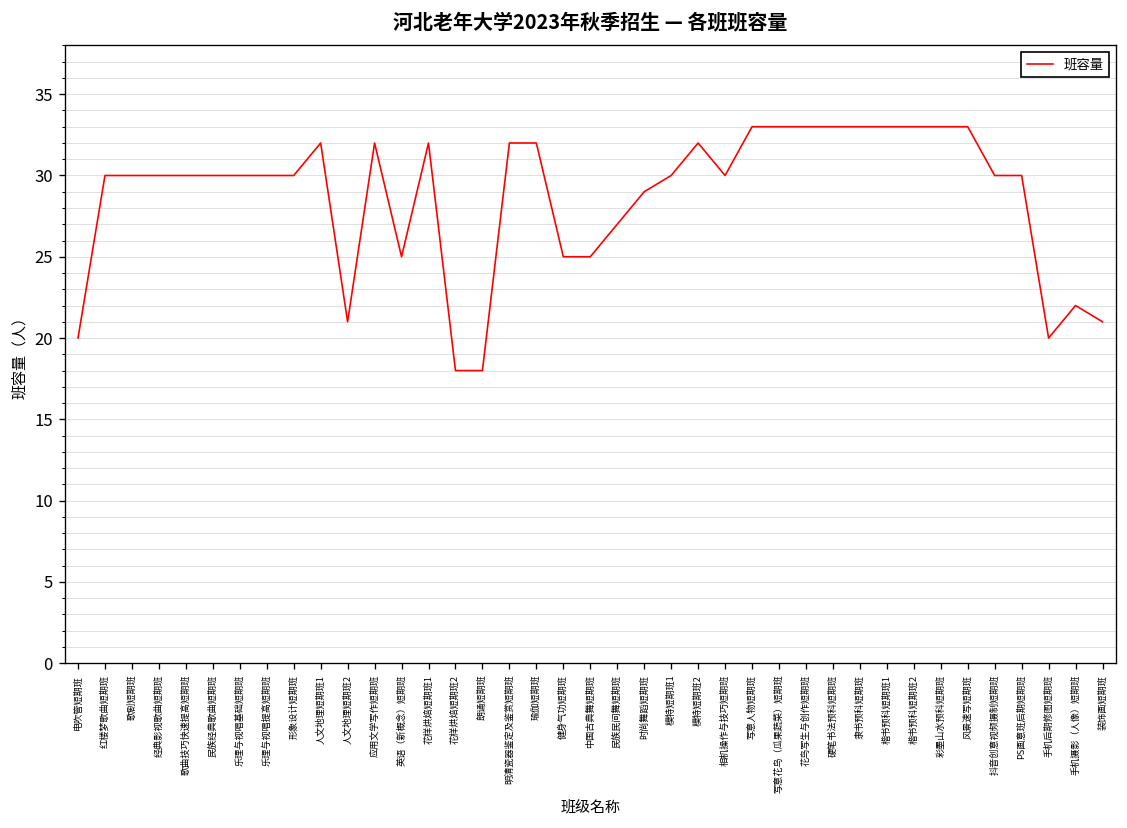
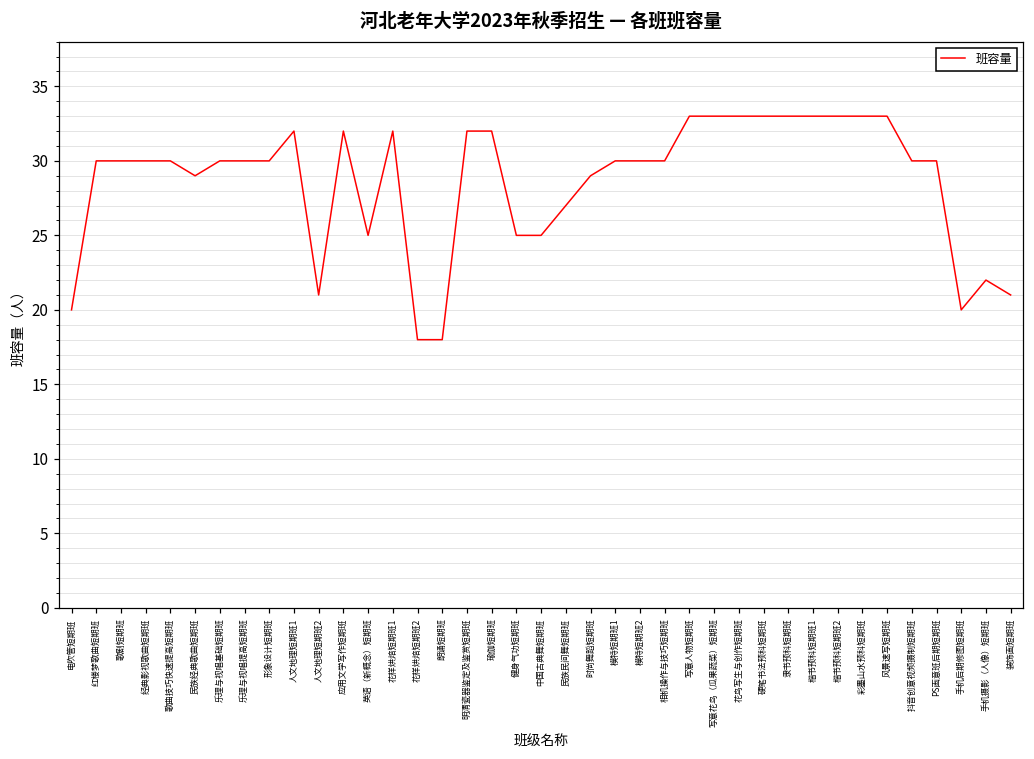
  {
    "电吹管短期班": 20,
    "红楼梦歌曲短期班": 30,
    "歌剧短期班": 30,
    "经典影视歌曲短期班": 30,
    "歌曲技巧快速提高短期班": 30,
-   "民族经典歌曲短期班": 30,
+   "民族经典歌曲短期班": 29,
    "乐理与视唱基础短期班": 30,
    "乐理与视唱提高短期班": 30,
    "形象设计短期班": 30,
    "人文地理短期班1": 32,
    "人文地理短期班2": 21,
    "应用文学写作短期班": 32,
    "英语（新概念）短期班": 25,
    "花样烘焙短期班1": 32,
    "花样烘焙短期班2": 18,
    "朗诵短期班": 18,
    "明清瓷器鉴定及鉴赏短期班": 32,
    "瑜伽短期班": 32,
    "健身气功短期班": 25,
    "中国古典舞短期班": 25,
    "民族民间舞短期班": 27,
    "时尚舞蹈短期班": 29,
    "模特短期班1": 30,
-   "模特短期班2": 32,
+   "模特短期班2": 30,
    "相机操作与技巧短期班": 30,
    "写意人物短期班": 33,
    "写意花鸟（瓜果蔬菜）短期班": 33,
    "花鸟写生与创作短期班": 33,
    "硬笔书法预科短期班": 33,
    "隶书预科短期班": 33,
    "楷书预科短期班1": 33,
    "楷书预科短期班2": 33,
    "彩墨山水预科短期班": 33,
    "风景速写短期班": 33,
    "抖音创意视频摄制短期班": 30,
    "PS画意班后期短期班": 30,
    "手机后期修图短期班": 20,
    "手机摄影（人像）短期班": 22,
    "装饰画短期班": 21
  }
